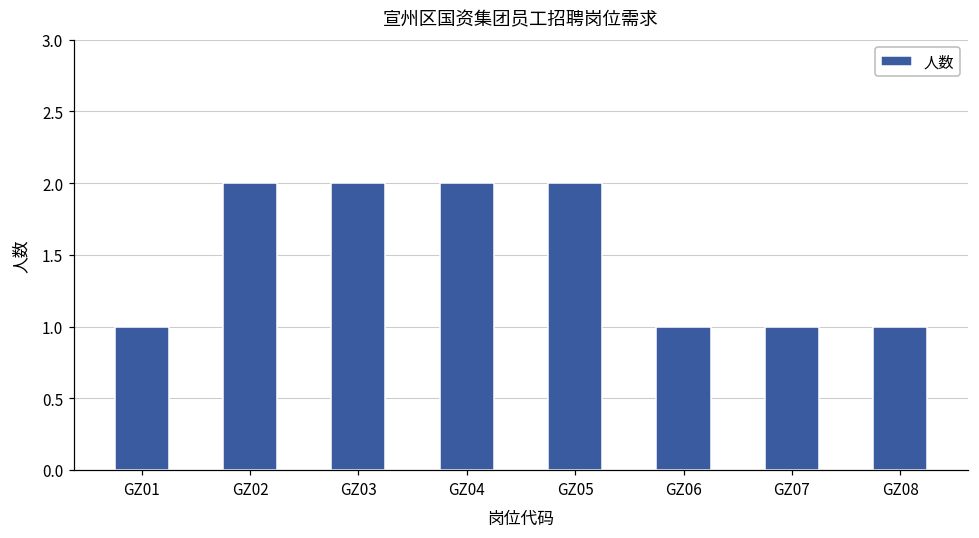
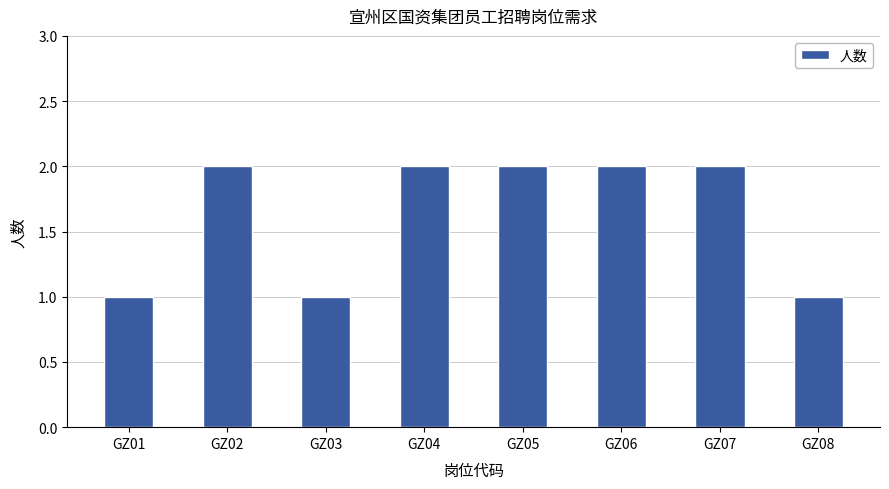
  {
    "GZ01": 1,
    "GZ02": 2,
-   "GZ03": 2,
+   "GZ03": 1,
    "GZ04": 2,
    "GZ05": 2,
-   "GZ06": 1,
-   "GZ07": 1,
+   "GZ06": 2,
+   "GZ07": 2,
    "GZ08": 1
  }
